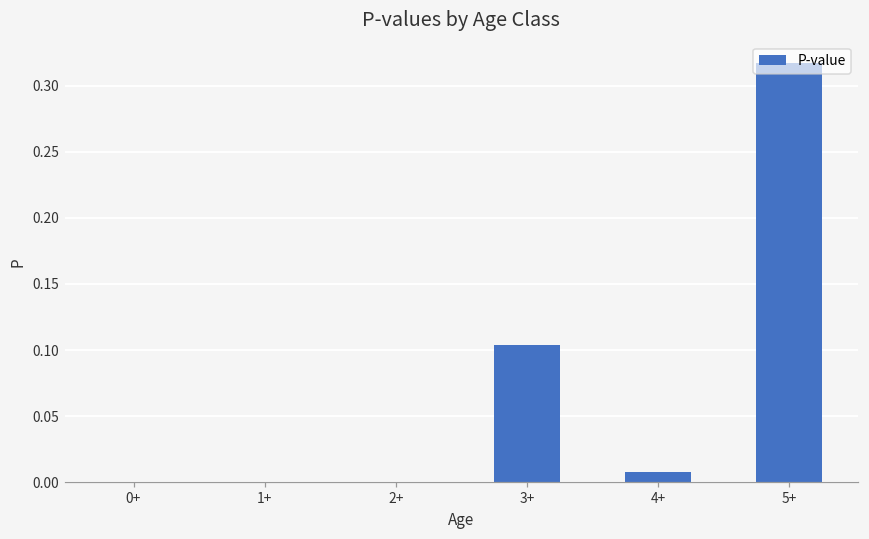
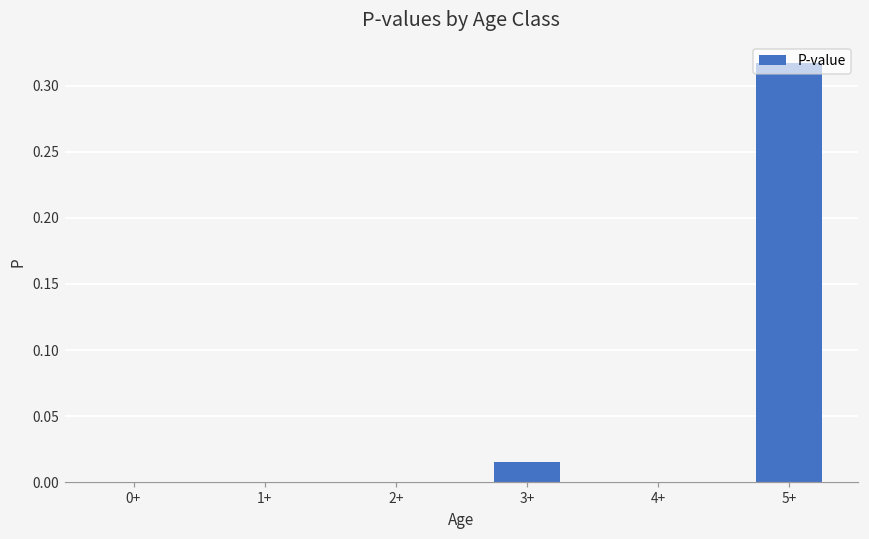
  {
-   "3+": 0.104,
-   "4+": 0.008
+   "3+": 0.015,
+   "4+": 0.000
  }
